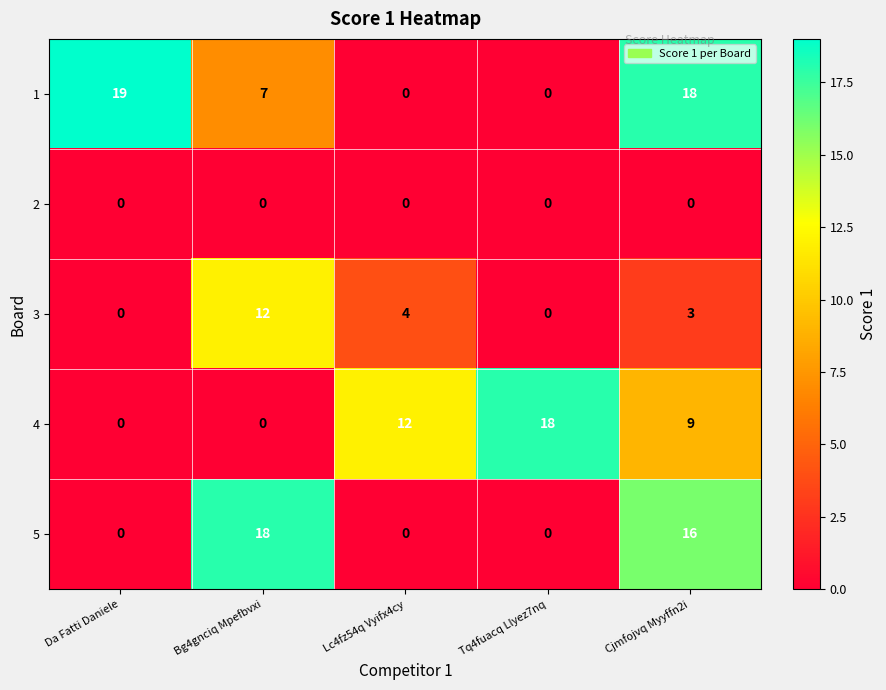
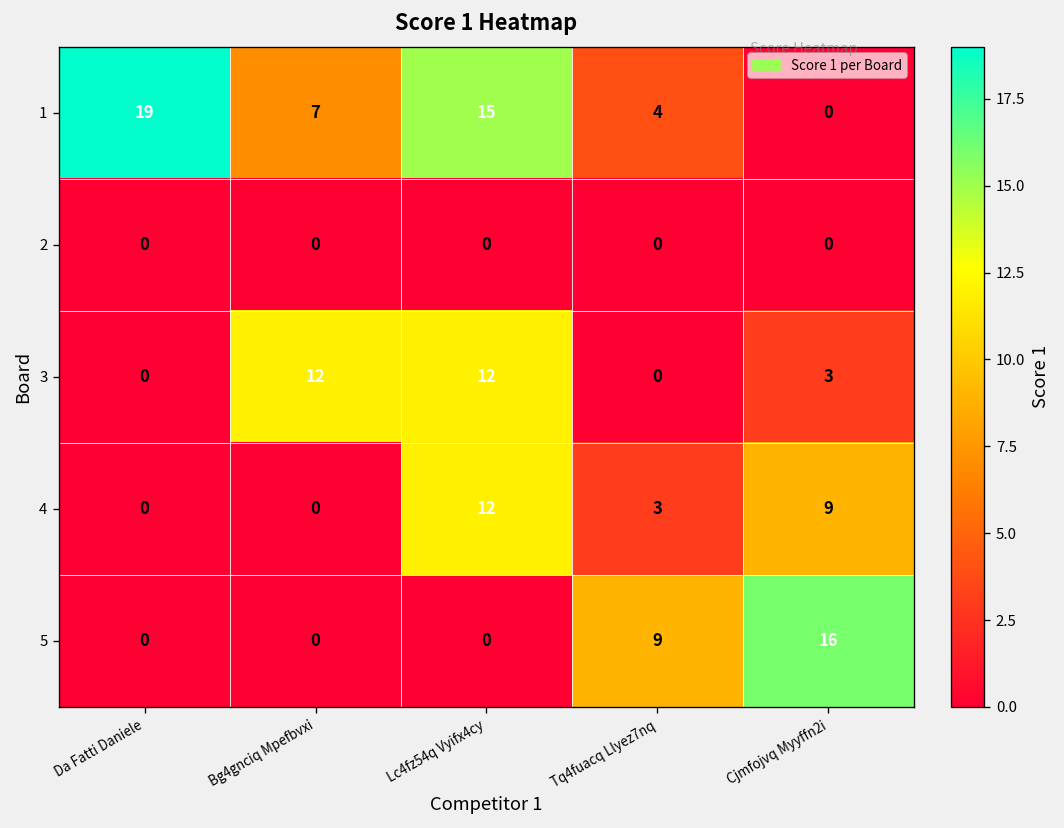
  {
    "1": {
      "Da Fatti Daniele": 19,
      "Bg4gnciq Mpefbvxi": 7,
-     "Lc4fz54q Vyifx4cy": 0,
-     "Tq4fuacq Llyez7nq": 0,
-     "Cjmfojvq Myyffn2i": 18
+     "Lc4fz54q Vyifx4cy": 15,
+     "Tq4fuacq Llyez7nq": 4,
+     "Cjmfojvq Myyffn2i": 0
    },
    "2": {
      "Da Fatti Daniele": 0,
      "Bg4gnciq Mpefbvxi": 0,
      "Lc4fz54q Vyifx4cy": 0,
      "Tq4fuacq Llyez7nq": 0,
      "Cjmfojvq Myyffn2i": 0
    },
    "3": {
      "Da Fatti Daniele": 0,
      "Bg4gnciq Mpefbvxi": 12,
-     "Lc4fz54q Vyifx4cy": 4,
+     "Lc4fz54q Vyifx4cy": 12,
      "Tq4fuacq Llyez7nq": 0,
      "Cjmfojvq Myyffn2i": 3
    },
    "4": {
      "Da Fatti Daniele": 0,
      "Bg4gnciq Mpefbvxi": 0,
      "Lc4fz54q Vyifx4cy": 12,
-     "Tq4fuacq Llyez7nq": 18,
+     "Tq4fuacq Llyez7nq": 3,
      "Cjmfojvq Myyffn2i": 9
    },
    "5": {
      "Da Fatti Daniele": 0,
-     "Bg4gnciq Mpefbvxi": 18,
+     "Bg4gnciq Mpefbvxi": 0,
      "Lc4fz54q Vyifx4cy": 0,
-     "Tq4fuacq Llyez7nq": 0,
+     "Tq4fuacq Llyez7nq": 9,
      "Cjmfojvq Myyffn2i": 16
    }
  }
